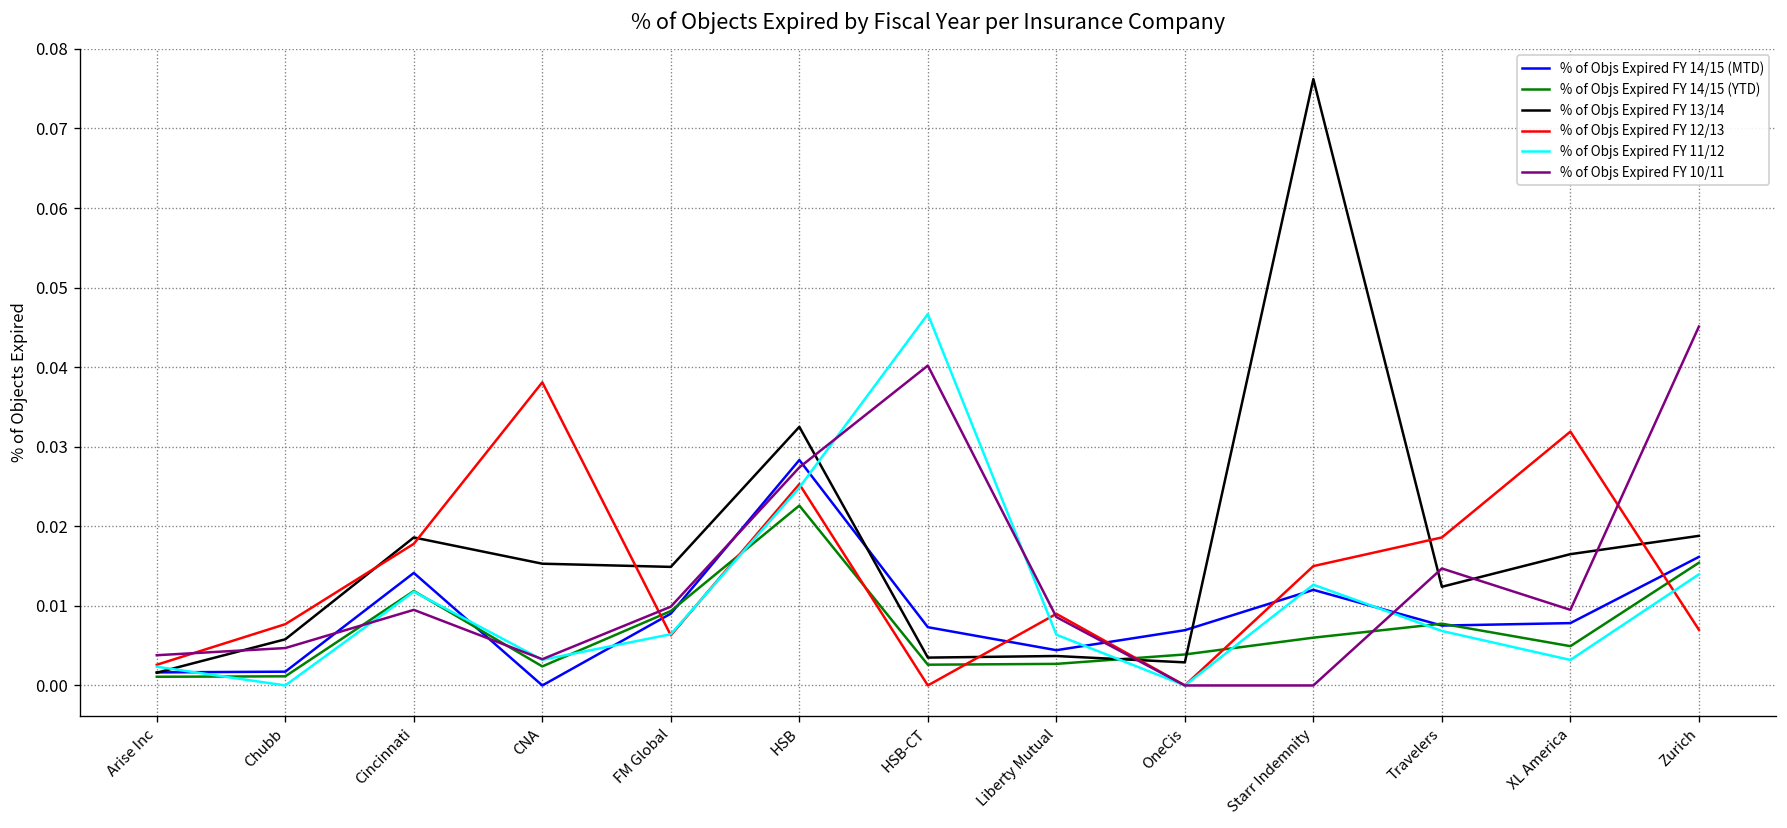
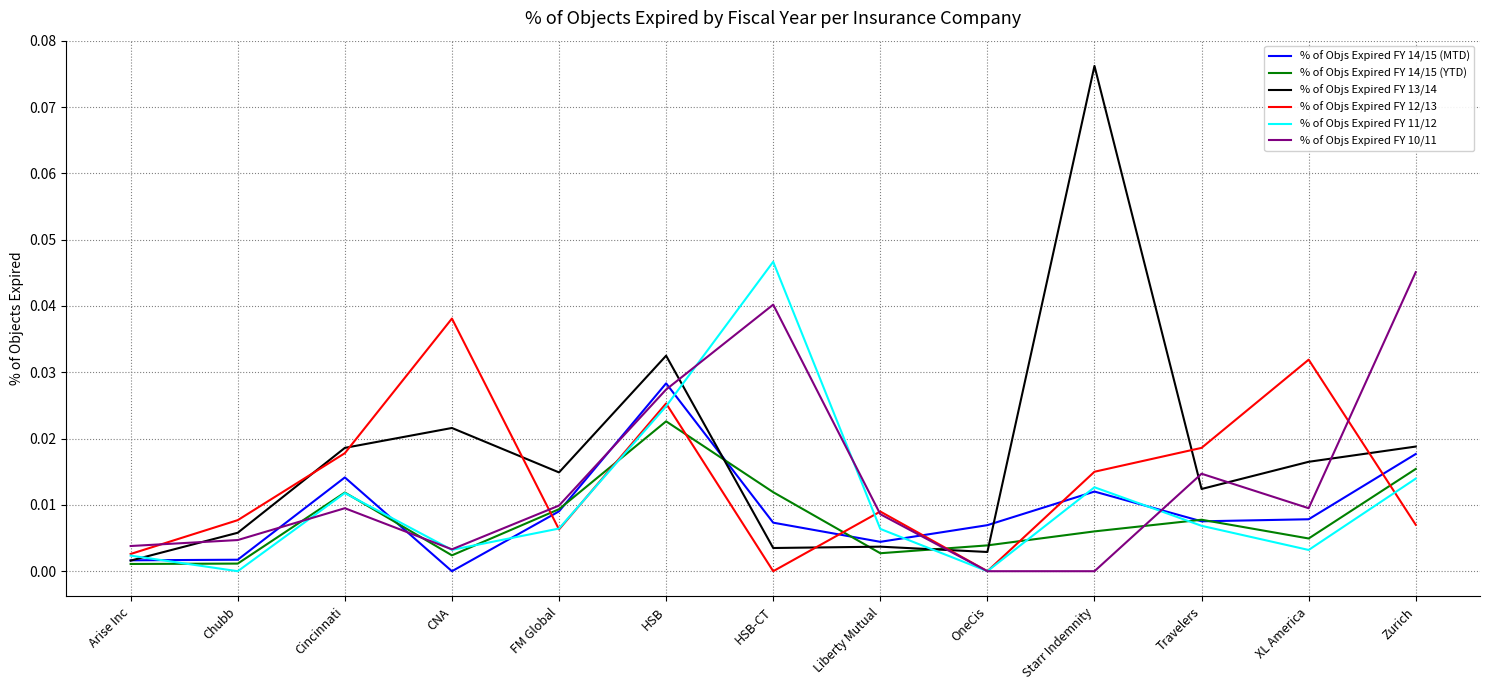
  {
    "% of Objs Expired FY 14/15 (MTD)": {
      "Chubb": 0.002,
      "Cincinnati": 0.014,
      "CNA": 0.000,
      "HSB": 0.028,
      "HSB-CT": 0.007,
      "Liberty Mutual": 0.004,
      "OneCis": 0.007,
      "Starr Indemnity": 0.012,
      "XL America": 0.008,
-     "Zurich": 0.016
+     "Zurich": 0.018
    },
    "% of Objs Expired FY 14/15 (YTD)": {
      "Arise Inc": 0.001,
      "Chubb": 0.001,
      "CNA": 0.002,
      "HSB": 0.023,
-     "HSB-CT": 0.003,
+     "HSB-CT": 0.012,
      "Liberty Mutual": 0.003,
      "OneCis": 0.004,
      "Starr Indemnity": 0.006,
      "XL America": 0.005,
      "Zurich": 0.015
    },
    "% of Objs Expired FY 13/14": {
      "Chubb": 0.006,
      "Cincinnati": 0.019,
-     "CNA": 0.015,
+     "CNA": 0.022,
      "FM Global": 0.015,
      "HSB": 0.033,
      "HSB-CT": 0.004,
      "Liberty Mutual": 0.004,
      "OneCis": 0.003,
      "Starr Indemnity": 0.076,
      "Travelers": 0.012,
      "XL America": 0.017,
      "Zurich": 0.019
    },
    "% of Objs Expired FY 12/13": {
      "Chubb": 0.008,
      "Cincinnati": 0.018,
      "CNA": 0.038,
      "HSB": 0.025,
      "HSB-CT": 0.000,
      "Liberty Mutual": 0.009,
      "Starr Indemnity": 0.015,
      "Travelers": 0.019,
      "XL America": 0.032,
      "Zurich": 0.007
    },
    "% of Objs Expired FY 11/12": {
      "Chubb": 0.000,
      "HSB": 0.025,
      "HSB-CT": 0.047,
      "Liberty Mutual": 0.006,
      "Starr Indemnity": 0.013,
      "Travelers": 0.007,
      "XL America": 0.003,
      "Zurich": 0.014
    },
    "% of Objs Expired FY 10/11": {
      "Arise Inc": 0.004,
      "Chubb": 0.005,
      "Cincinnati": 0.010,
      "FM Global": 0.010,
      "HSB": 0.027,
      "HSB-CT": 0.040,
      "Liberty Mutual": 0.009,
      "Starr Indemnity": 0.000,
      "Travelers": 0.015,
      "XL America": 0.010,
      "Zurich": 0.045
    }
  }
